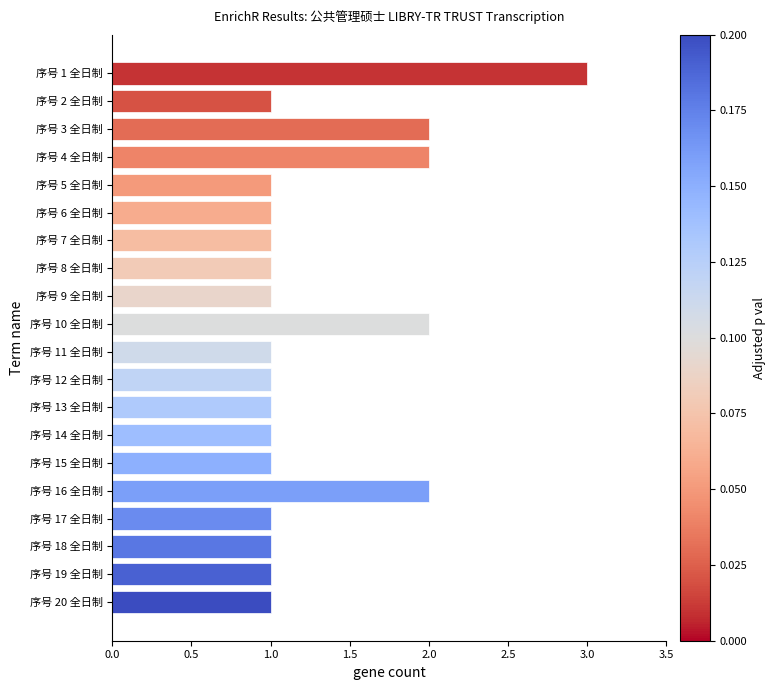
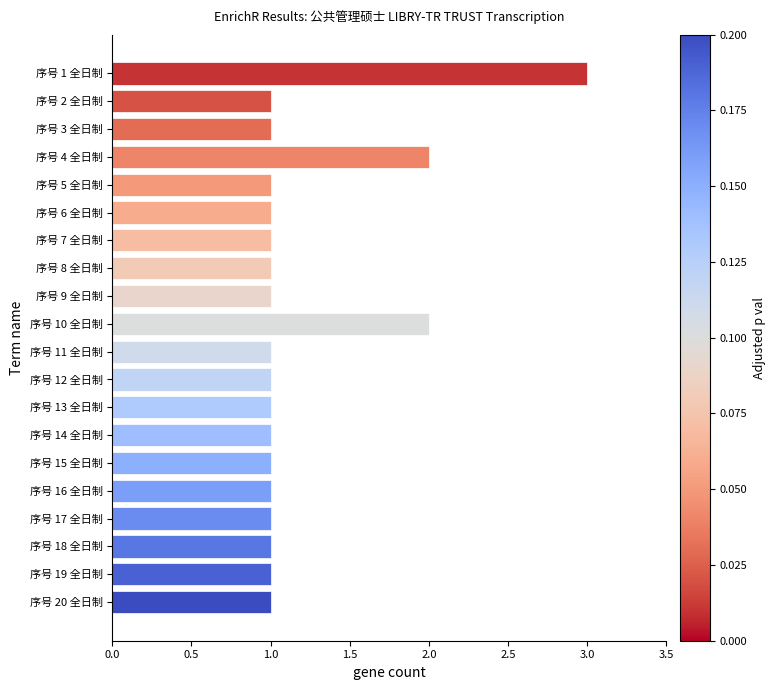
  {
    "序号 1 全日制": 3,
    "序号 2 全日制": 1,
-   "序号 3 全日制": 2,
+   "序号 3 全日制": 1,
    "序号 4 全日制": 2,
    "序号 5 全日制": 1,
    "序号 6 全日制": 1,
    "序号 7 全日制": 1,
    "序号 8 全日制": 1,
    "序号 9 全日制": 1,
    "序号 10 全日制": 2,
    "序号 11 全日制": 1,
    "序号 12 全日制": 1,
    "序号 13 全日制": 1,
    "序号 14 全日制": 1,
    "序号 15 全日制": 1,
-   "序号 16 全日制": 2,
+   "序号 16 全日制": 1,
    "序号 17 全日制": 1,
    "序号 18 全日制": 1,
    "序号 19 全日制": 1,
    "序号 20 全日制": 1
  }
